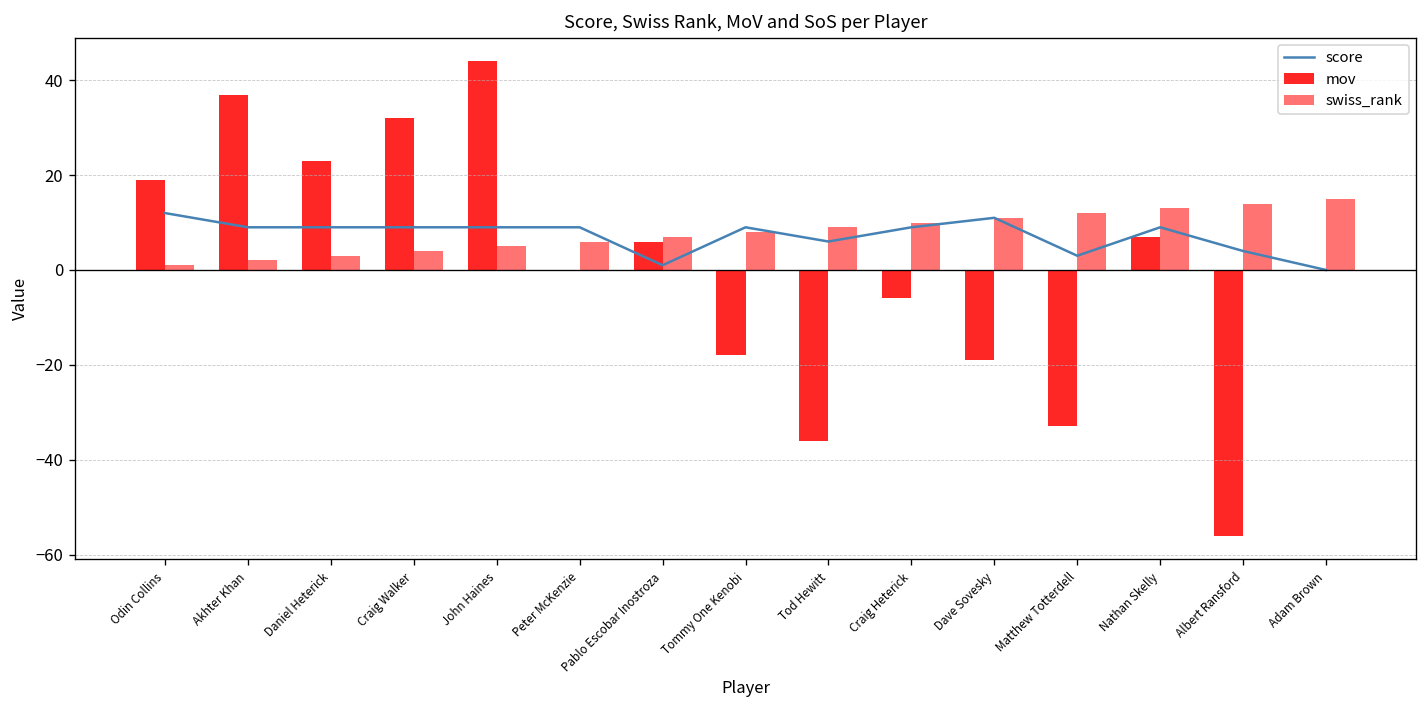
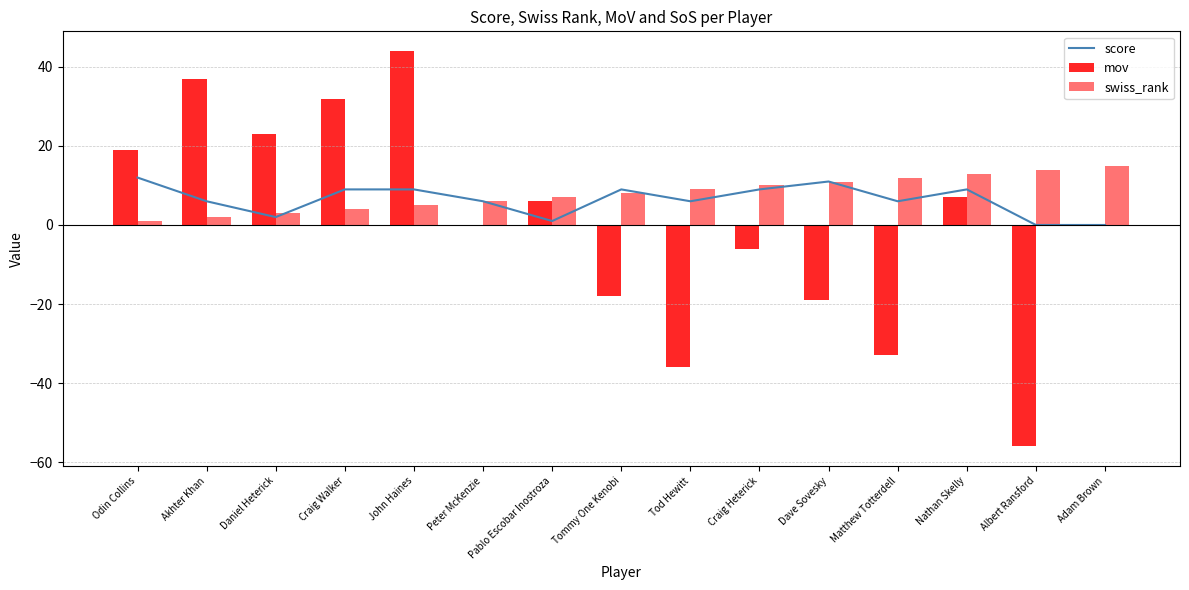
  {
    "score": {
      "Odin Collins": 12,
-     "Akhter Khan": 9,
-     "Daniel Heterick": 9,
+     "Akhter Khan": 6,
+     "Daniel Heterick": 2,
      "Craig Walker": 9,
      "John Haines": 9,
-     "Peter McKenzie": 9,
+     "Peter McKenzie": 6,
      "Pablo Escobar Inostroza": 1,
      "Tommy One Kenobi": 9,
      "Tod Hewitt": 6,
      "Craig Heterick": 9,
      "Dave Sovesky": 11,
-     "Matthew Totterdell": 3,
+     "Matthew Totterdell": 6,
      "Nathan Skelly": 9,
-     "Albert Ransford": 4,
+     "Albert Ransford": 0,
      "Adam Brown": 0
    }
  }
